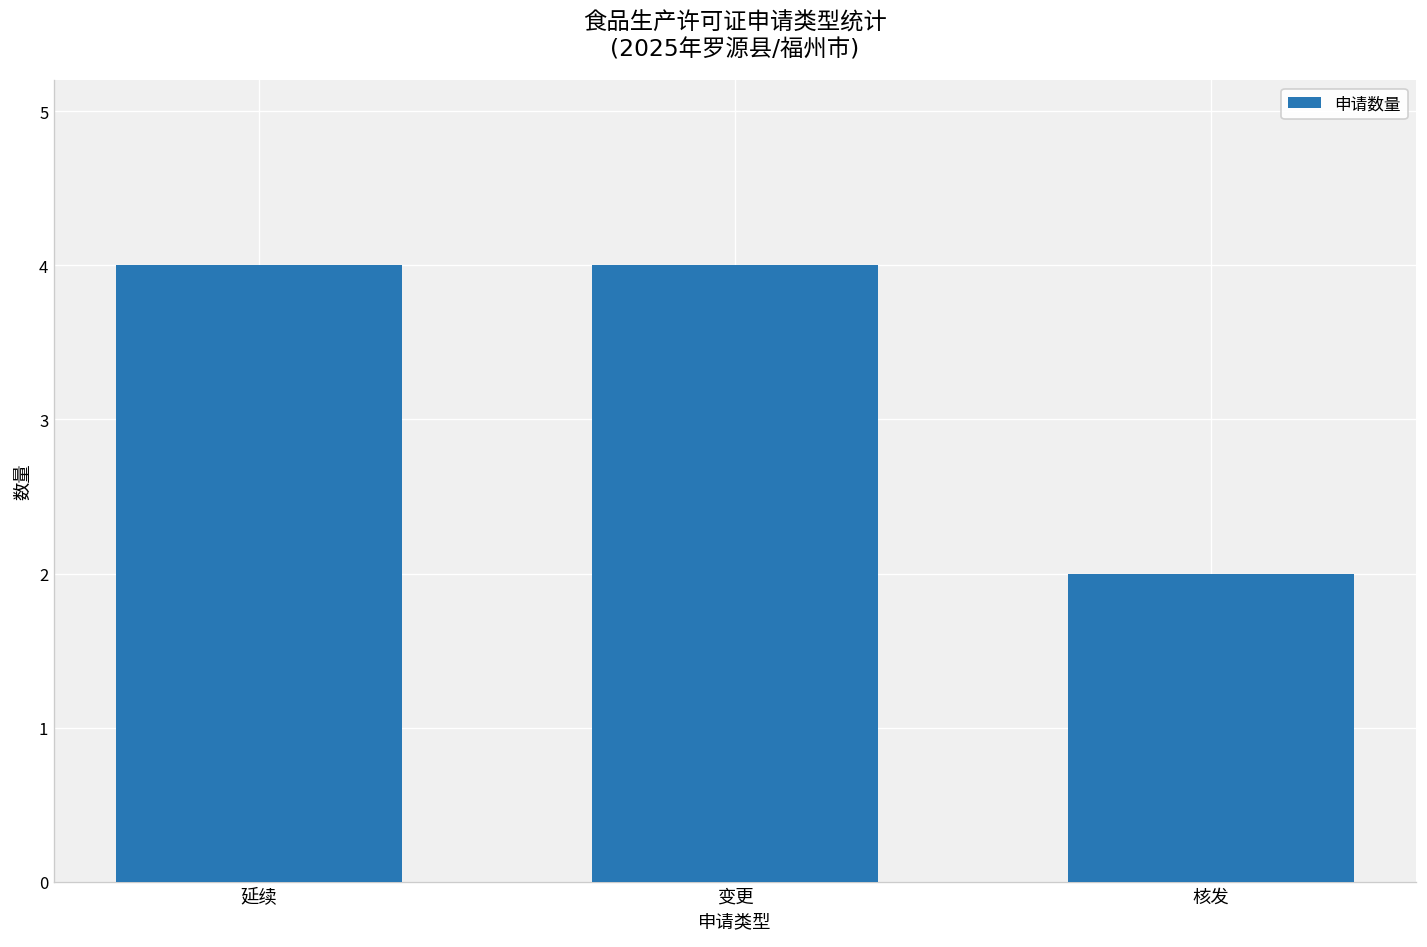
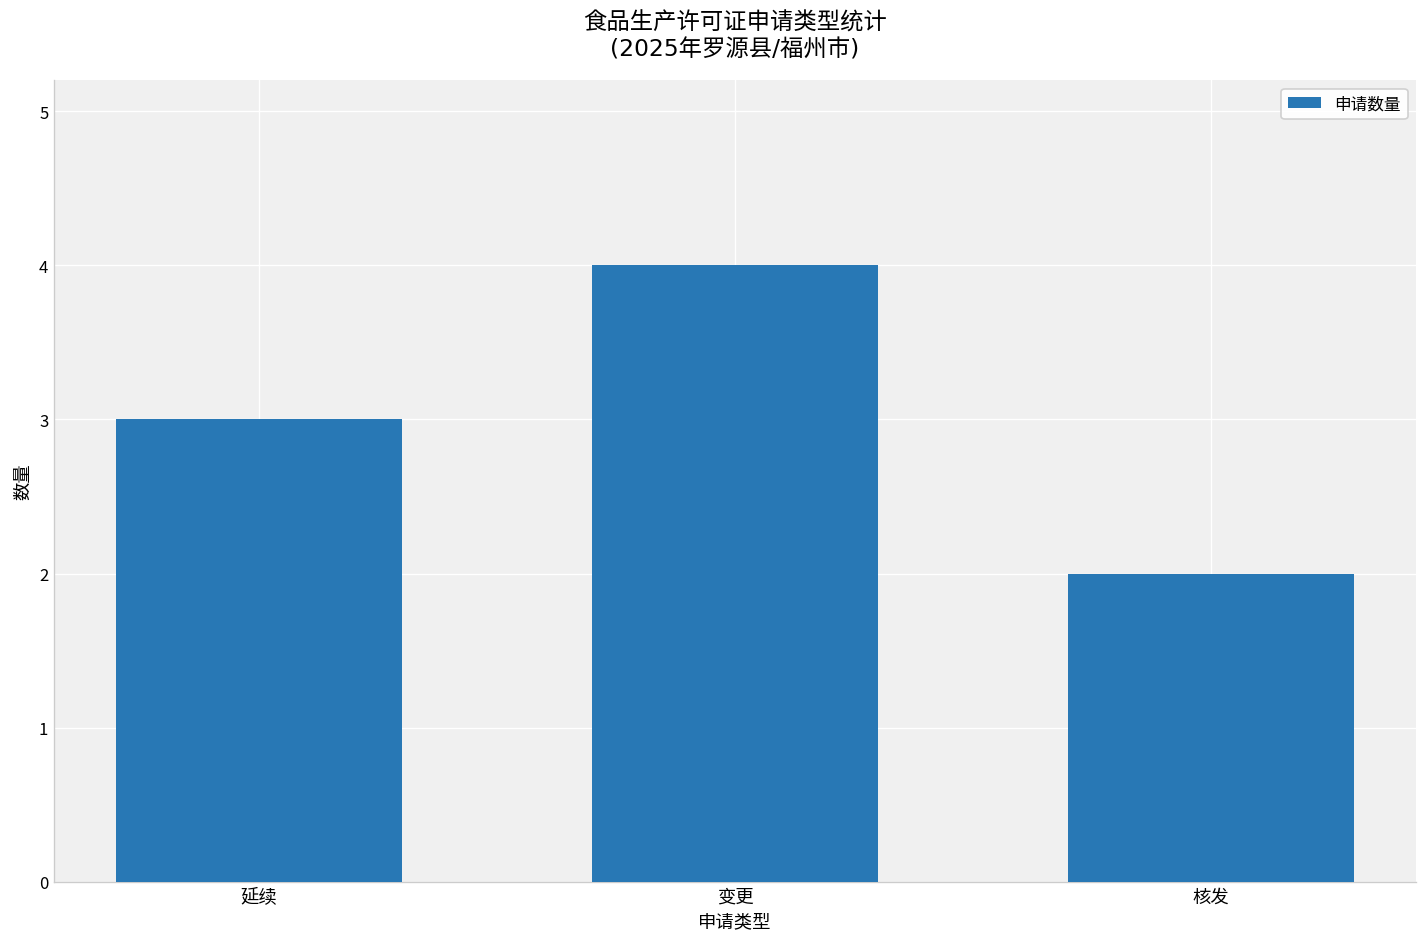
  {
-   "延续": 4,
+   "延续": 3,
    "变更": 4,
    "核发": 2
  }
